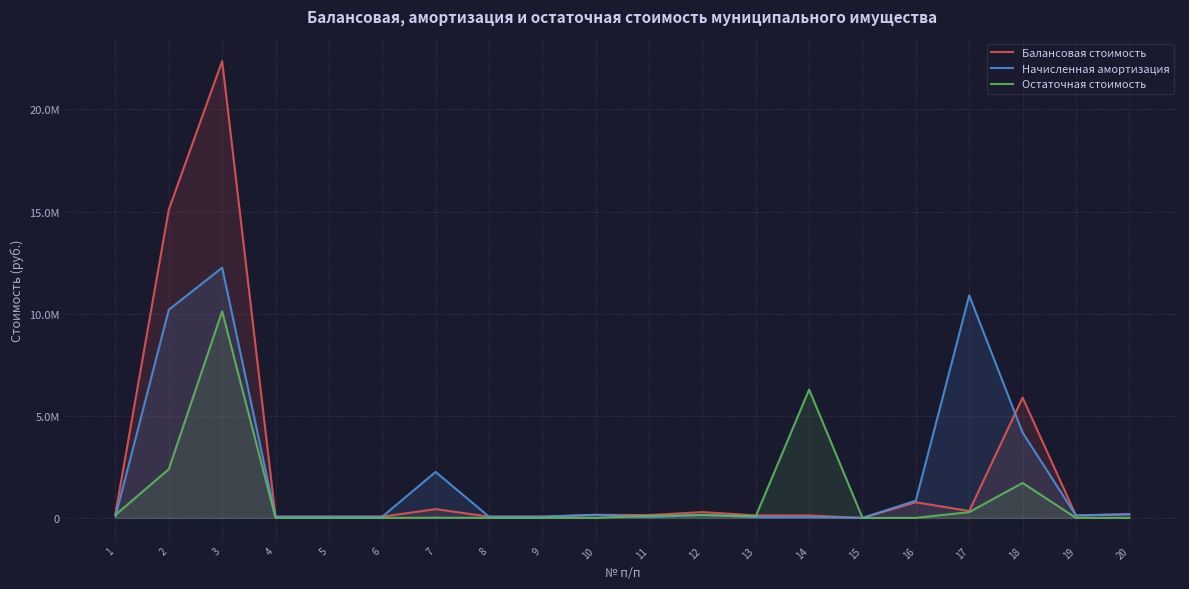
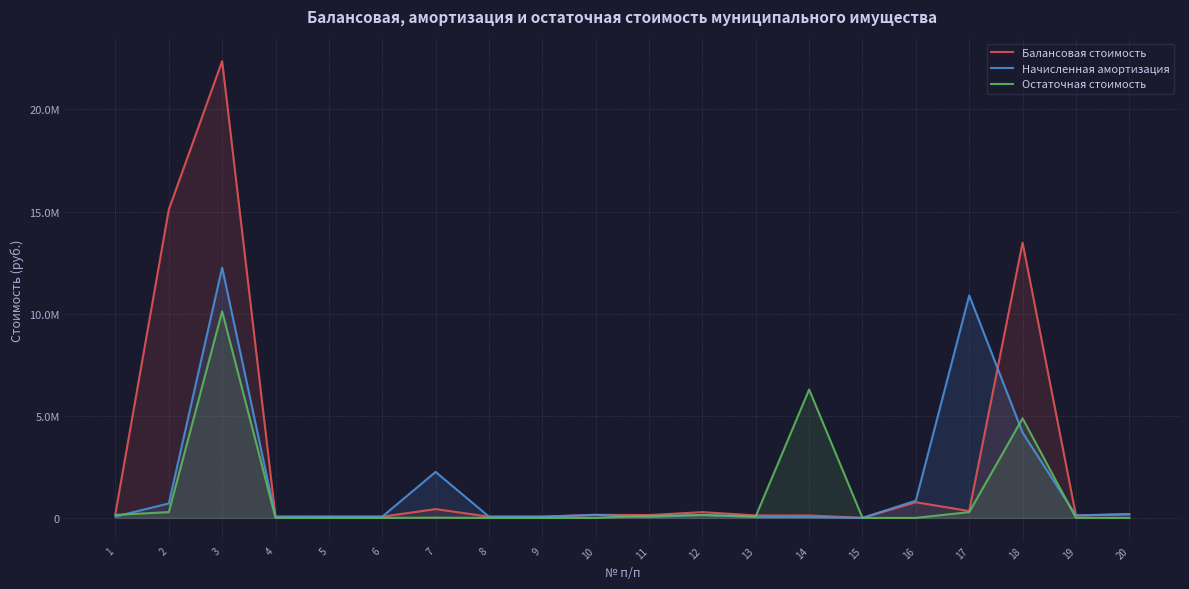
  {
    "Балансовая стоимость": {
      "2": 15100000,
      "3": 22400000,
      "7": 400000,
      "12": 300000,
-     "18": 5900000
+     "18": 13500000
    },
    "Начисленная амортизация": {
-     "2": 10200000,
+     "2": 700000,
      "3": 12300000,
      "7": 2300000,
      "17": 10900000,
      "18": 4200000
    },
    "Остаточная стоимость": {
-     "2": 2400000,
+     "2": 300000,
      "3": 10100000,
      "7": 0,
      "10": 0,
      "14": 6300000,
      "16": 0,
-     "18": 1700000,
+     "18": 4900000,
      "20": 0
    }
  }
